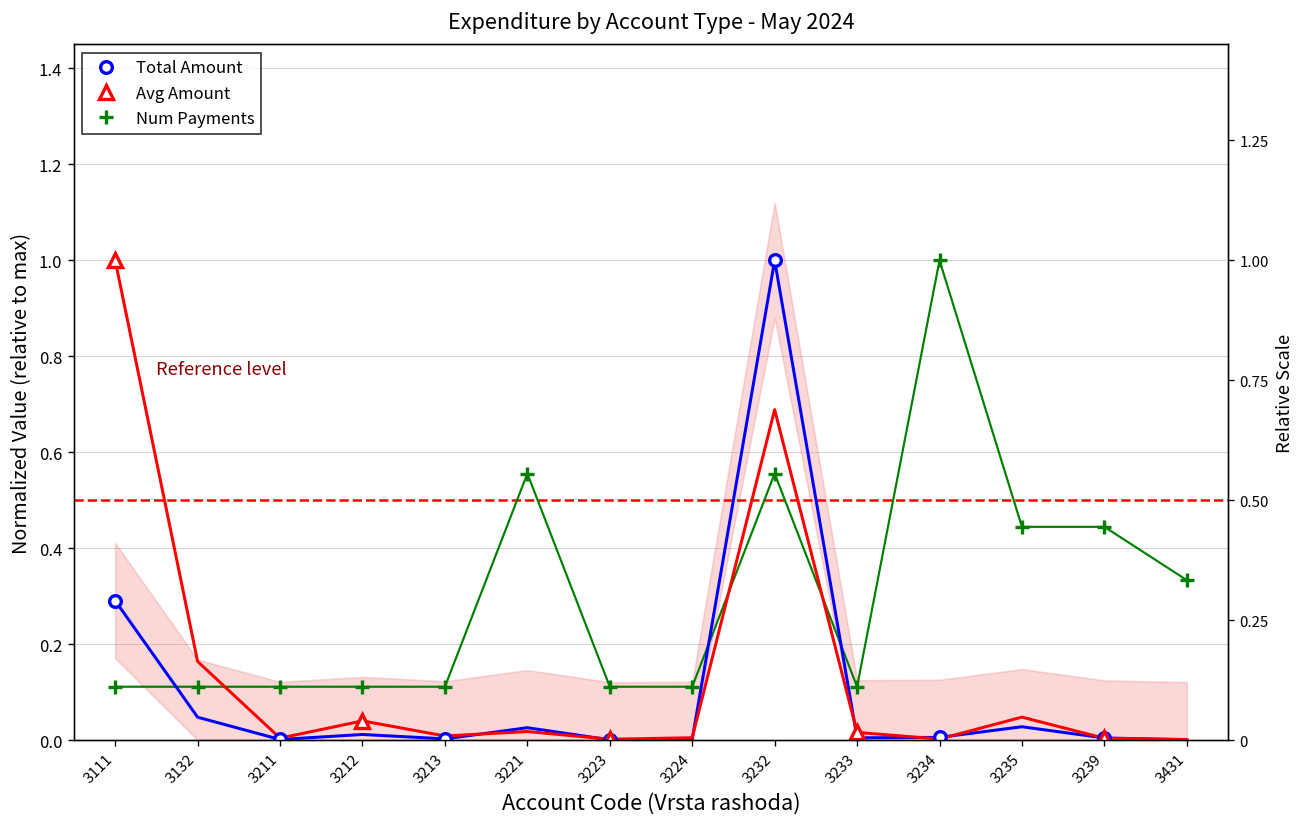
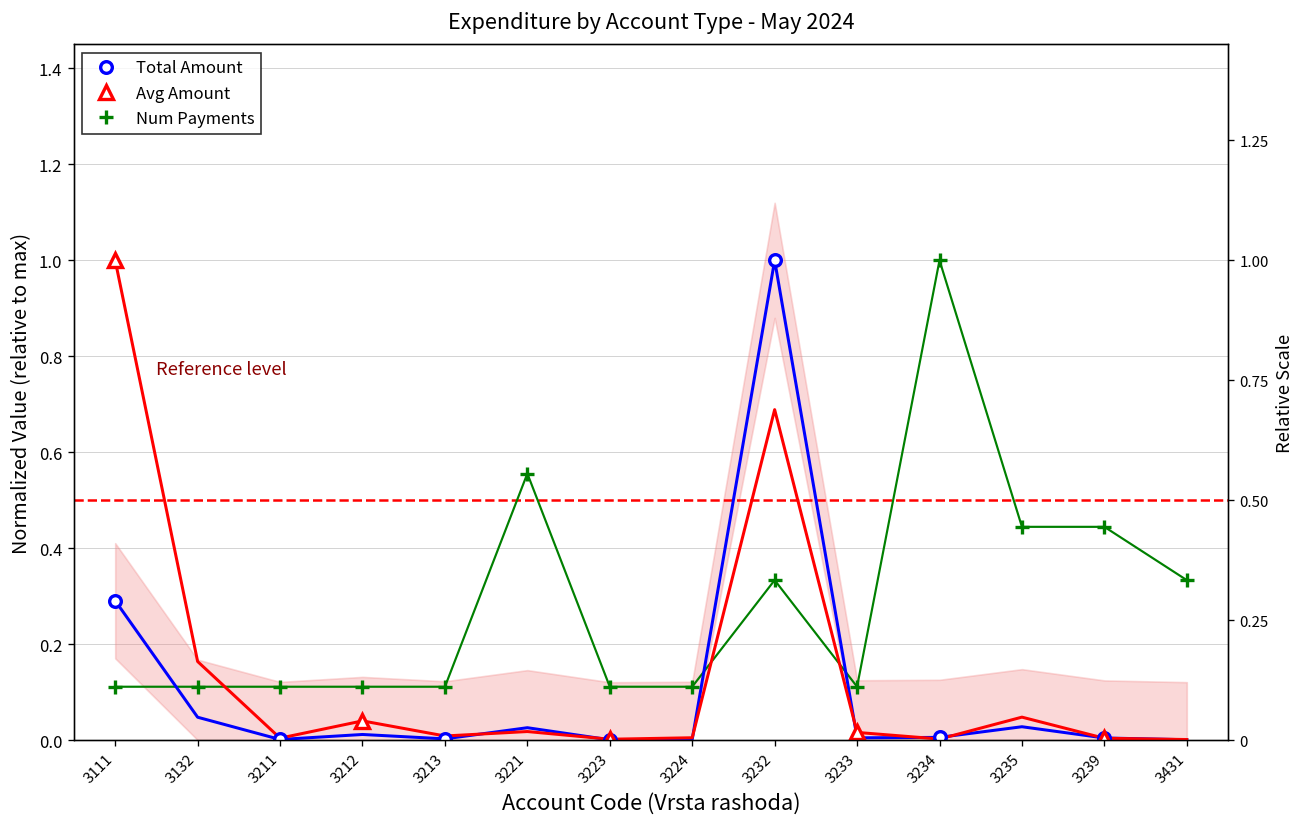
  {
    "Num Payments": {
      "3111": 0.11,
      "3132": 0.11,
      "3211": 0.11,
      "3212": 0.11,
      "3213": 0.11,
      "3221": 0.56,
      "3223": 0.11,
      "3224": 0.11,
-     "3232": 0.56,
+     "3232": 0.33,
      "3233": 0.11,
      "3234": 1.00,
      "3235": 0.44,
      "3239": 0.44,
      "3431": 0.33
    }
  }
